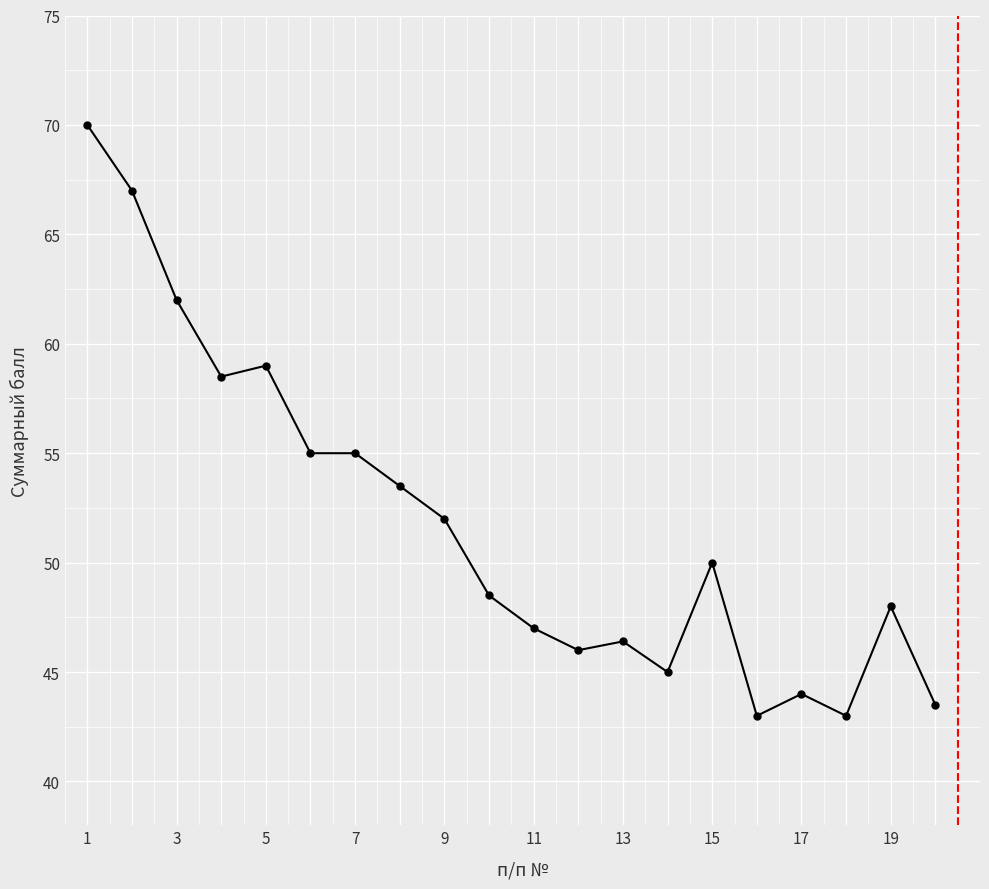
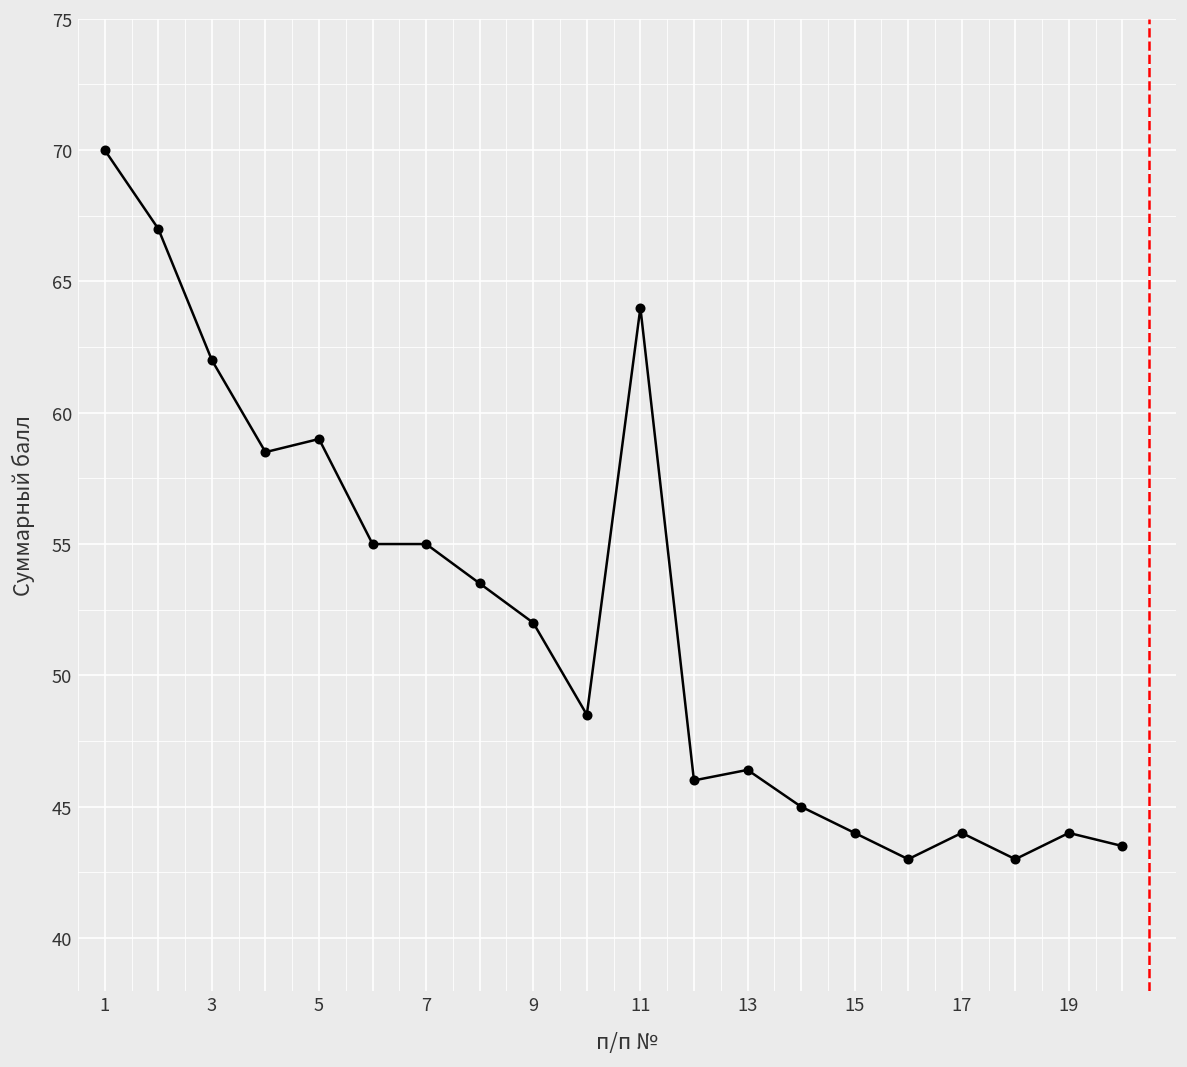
  {
    "1": 70,
    "3": 62,
    "5": 59,
    "7": 55,
    "9": 52,
-   "11": 47,
+   "11": 64,
    "13": 46.4,
-   "15": 50,
+   "15": 44,
    "17": 44,
-   "19": 48
+   "19": 44
  }
